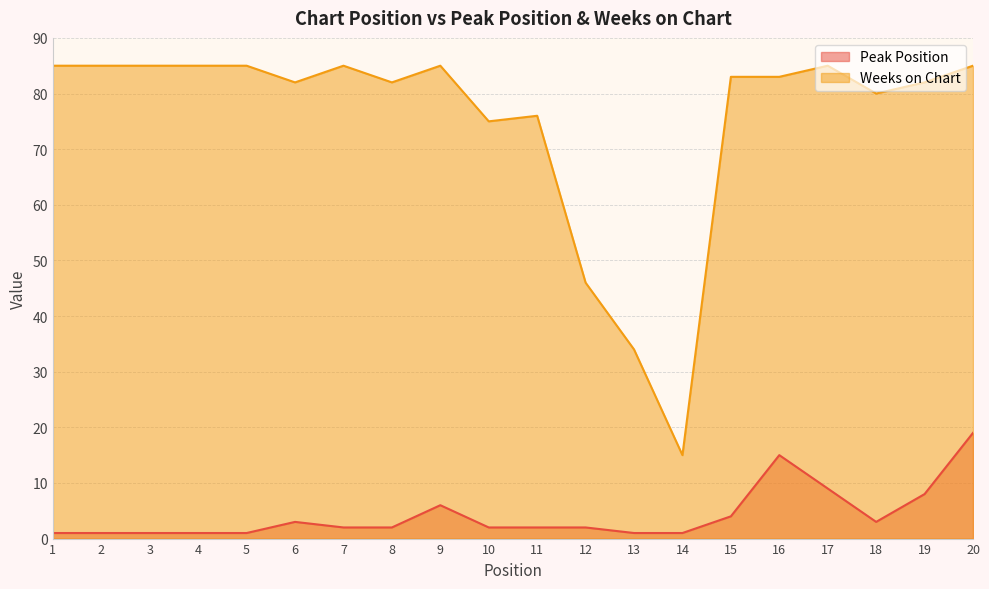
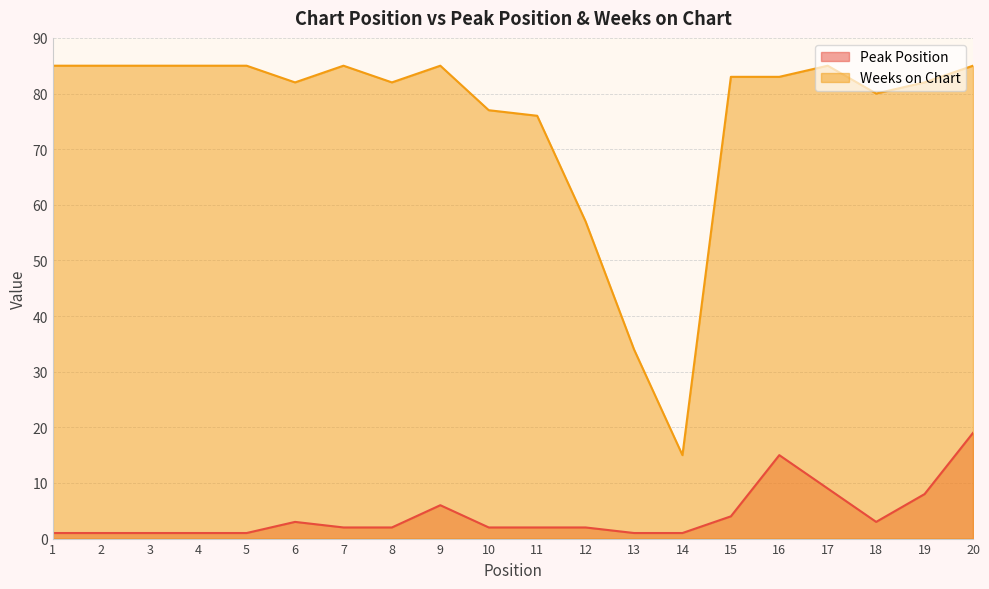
  {
    "Peak Position": {
      "1": 1,
      "2": 1,
      "3": 1,
      "4": 1,
      "5": 1,
      "6": 3,
      "7": 2,
      "8": 2,
      "9": 6,
      "10": 2,
      "11": 2,
      "12": 2,
      "13": 1,
      "14": 1,
      "15": 4,
      "16": 15,
      "17": 9,
      "18": 3,
      "19": 8,
      "20": 19
    },
    "Weeks on Chart": {
      "1": 85,
      "2": 85,
      "3": 85,
      "4": 85,
      "5": 85,
      "6": 82,
      "7": 85,
      "8": 82,
      "9": 85,
-     "10": 75,
+     "10": 77,
      "11": 76,
-     "12": 46,
+     "12": 57,
      "13": 34,
      "14": 15,
      "15": 83,
      "16": 83,
      "18": 80,
      "20": 85
    }
  }
